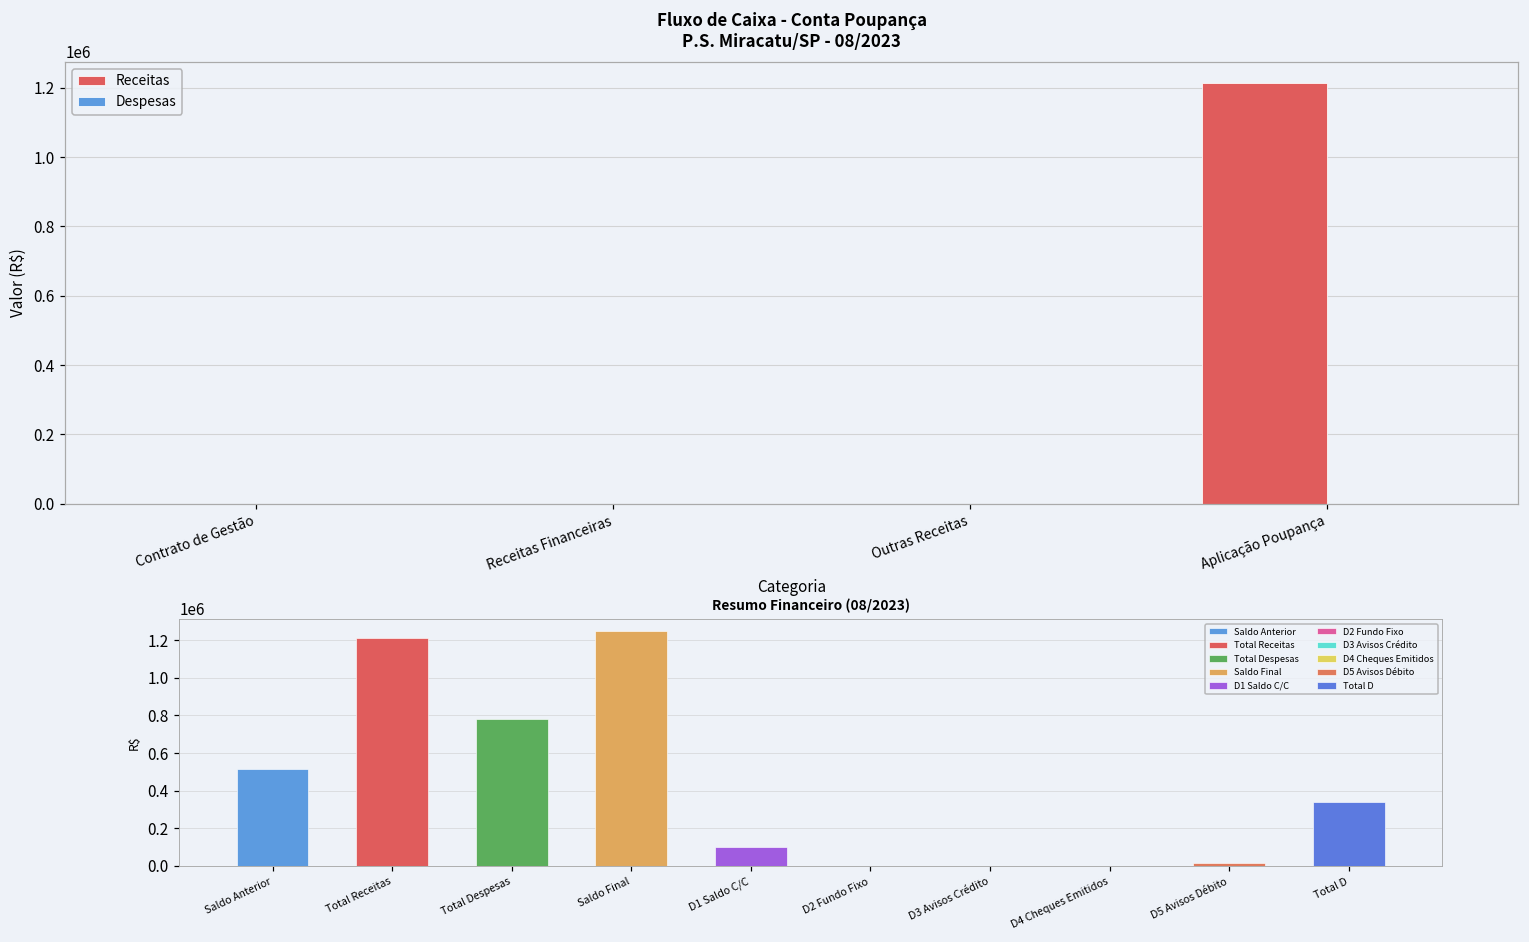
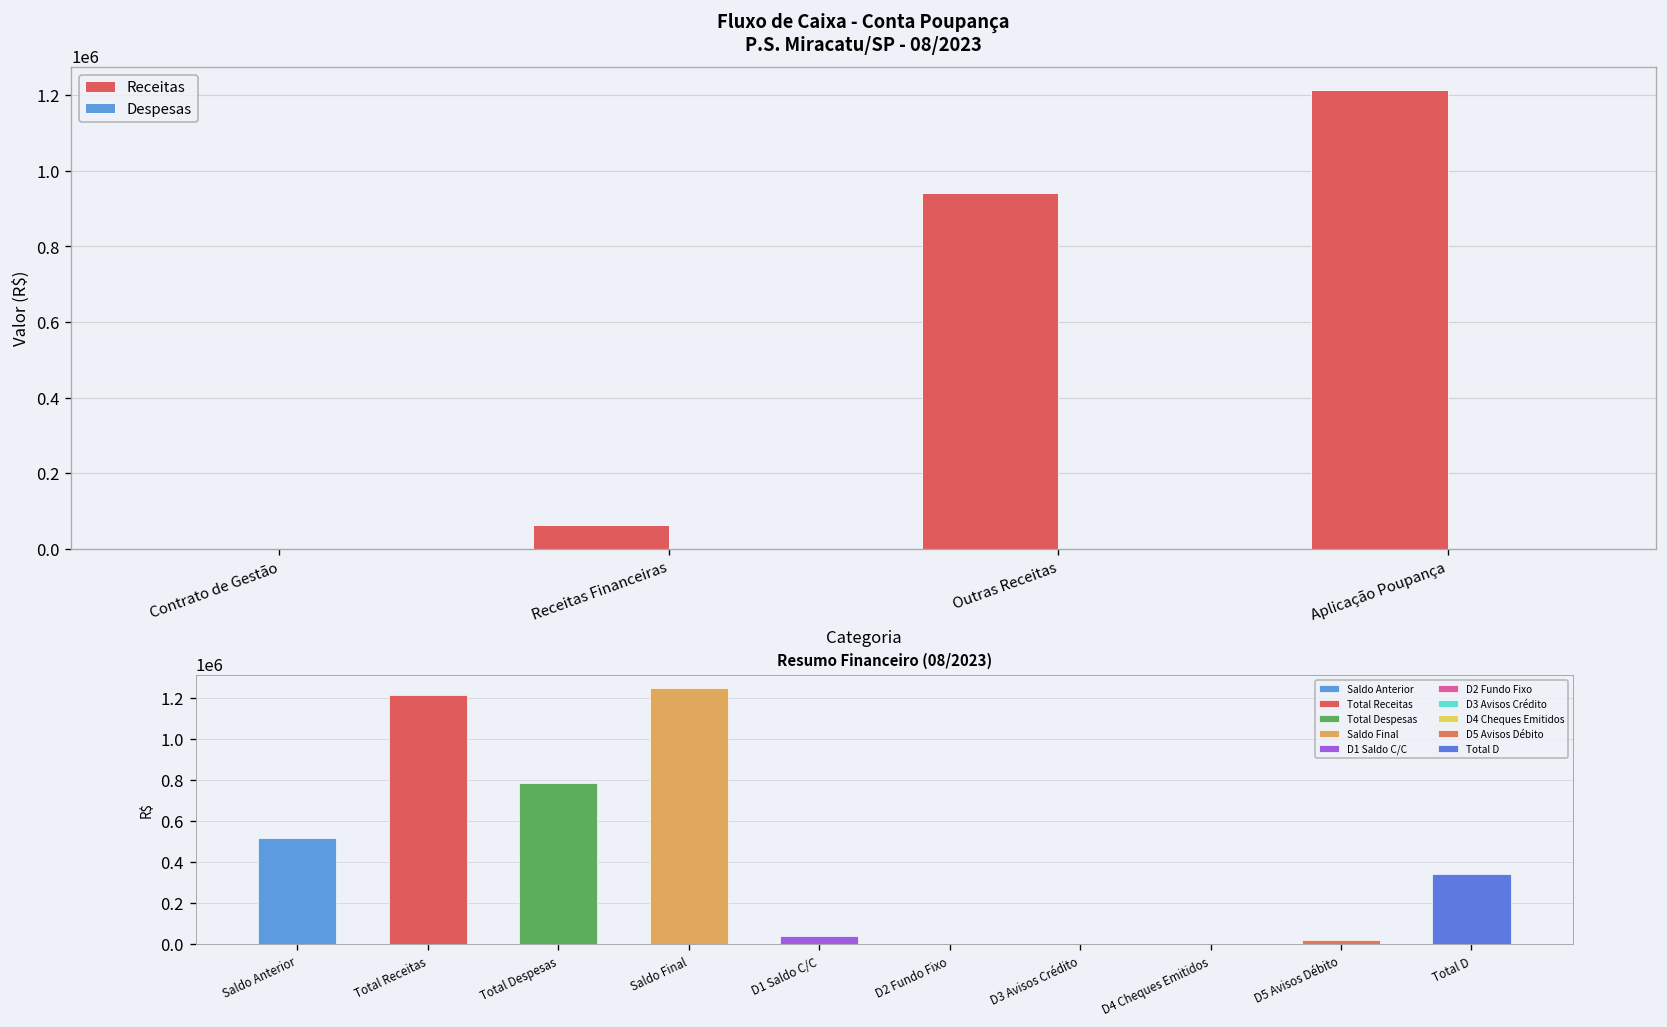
  {
    "Fluxo de Caixa - Conta Poupança P.S. Miracatu/SP - 08/2023": {
      "Receitas": {
        "Contrato de Gestão": 0,
-       "Receitas Financeiras": 0,
-       "Outras Receitas": 0,
+       "Receitas Financeiras": 60000,
+       "Outras Receitas": 940000,
        "Aplicação Poupança": 1210000
      },
      "Despesas": {
        "Contrato de Gestão": 0,
        "Receitas Financeiras": 0,
        "Outras Receitas": 0,
        "Aplicação Poupança": 0
      }
    },
    "Resumo Financeiro (08/2023)": {
      "Saldo Anterior": 520000,
      "Total Receitas": 1210000,
      "Total Despesas": 780000,
      "Saldo Final": 1250000,
-     "D1 Saldo C/C": 100000,
+     "D1 Saldo C/C": 40000,
      "D2 Fundo Fixo": 0,
      "D3 Avisos Crédito": 0,
      "D4 Cheques Emitidos": 0,
      "D5 Avisos Débito": 20000,
      "Total D": 340000
    }
  }
